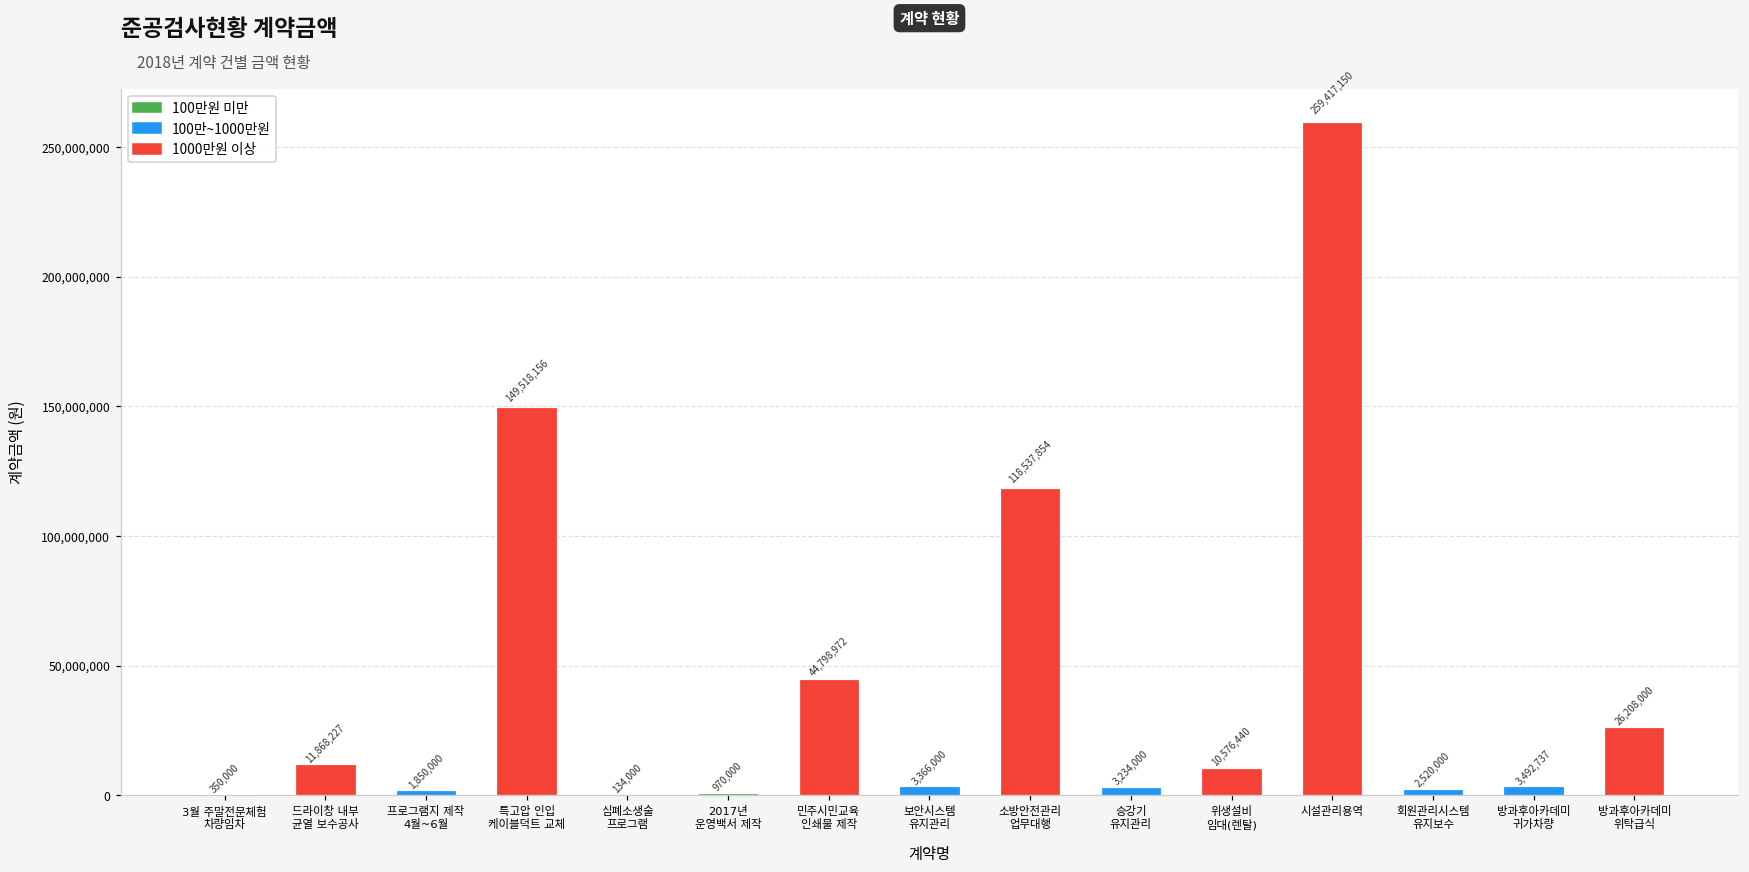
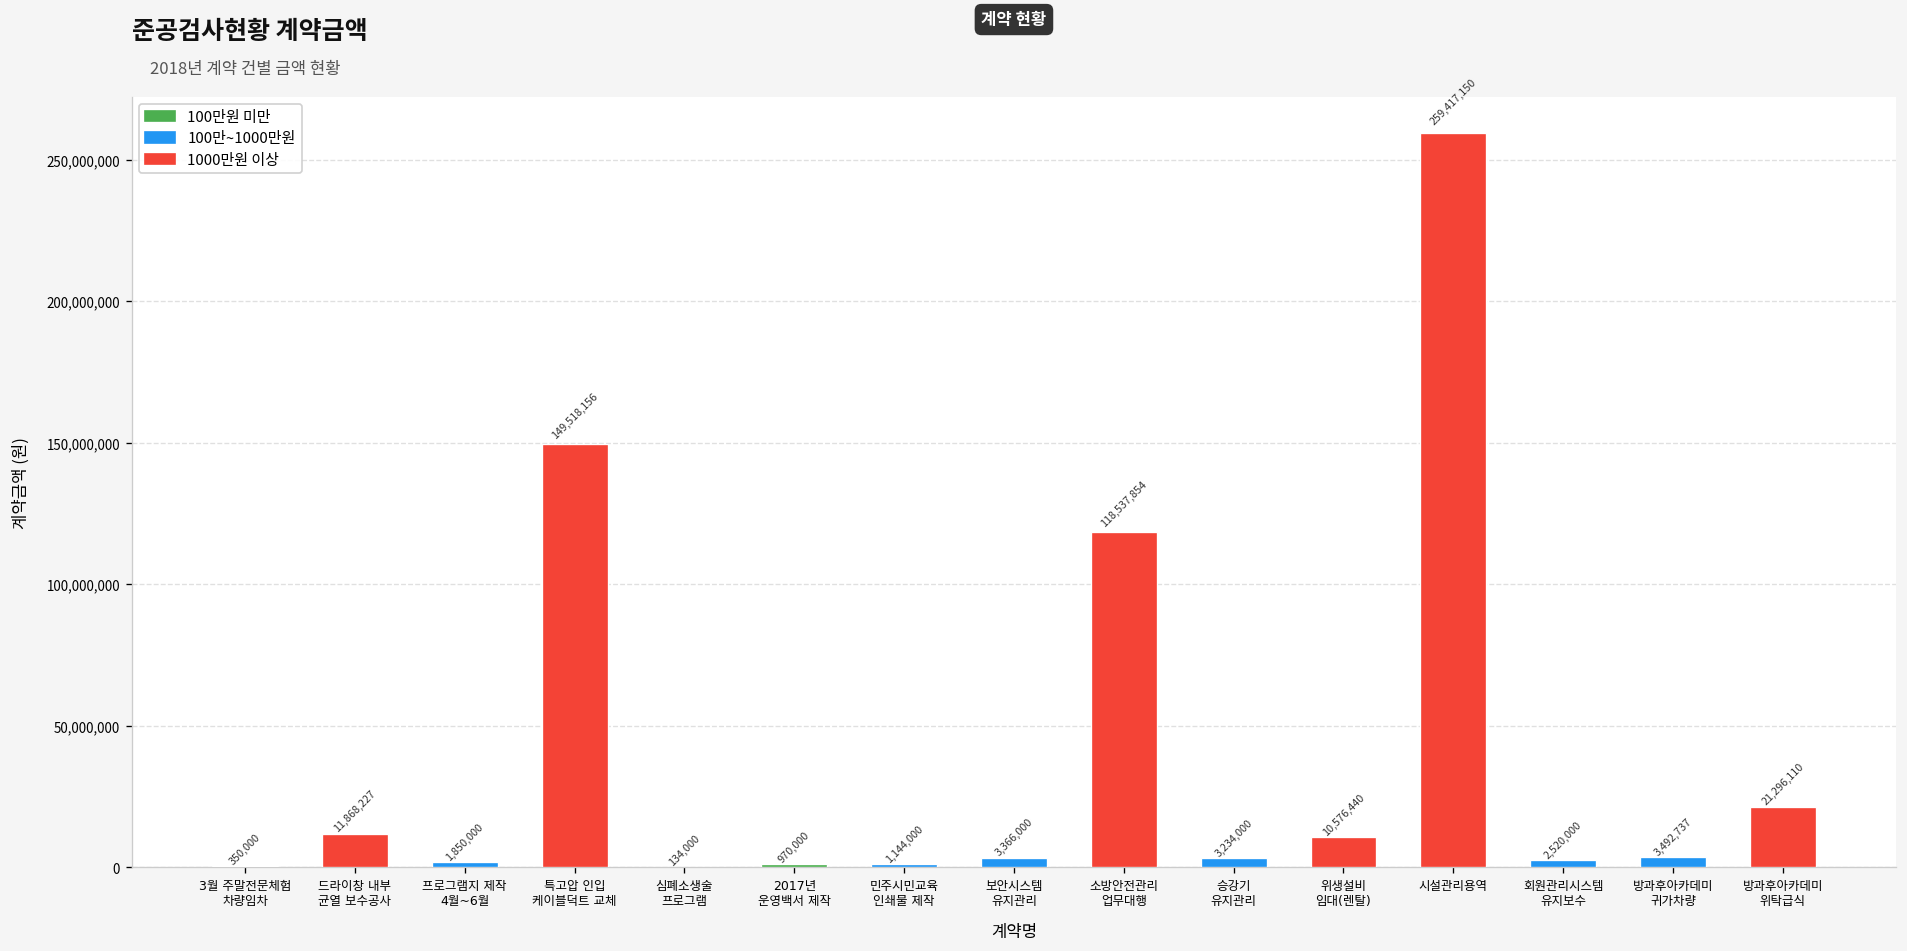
  {
    "3월 주말전문체험 차량임차": "350,000",
    "드라이창 내부 균열 보수공사": "11,868,227",
    "프로그램지 제작 4월~6월": "1,850,000",
    "특고압 인입 케이블덕트 교체": "149,518,156",
    "심폐소생술 프로그램": "134,000",
    "2017년 운영백서 제작": "970,000",
-   "민주시민교육 인쇄물 제작": "44,798,972",
+   "민주시민교육 인쇄물 제작": "1,144,000",
    "보안시스템 유지관리": "3,366,000",
    "소방안전관리 업무대행": "118,537,854",
    "승강기 유지관리": "3,234,000",
    "위생설비 임대(렌탈)": "10,576,440",
    "시설관리용역": "259,417,150",
    "회원관리시스템 유지보수": "2,520,000",
    "방과후아카데미 귀가차량": "3,492,737",
-   "방과후아카데미 위탁급식": "26,208,000"
+   "방과후아카데미 위탁급식": "21,296,110"
  }
